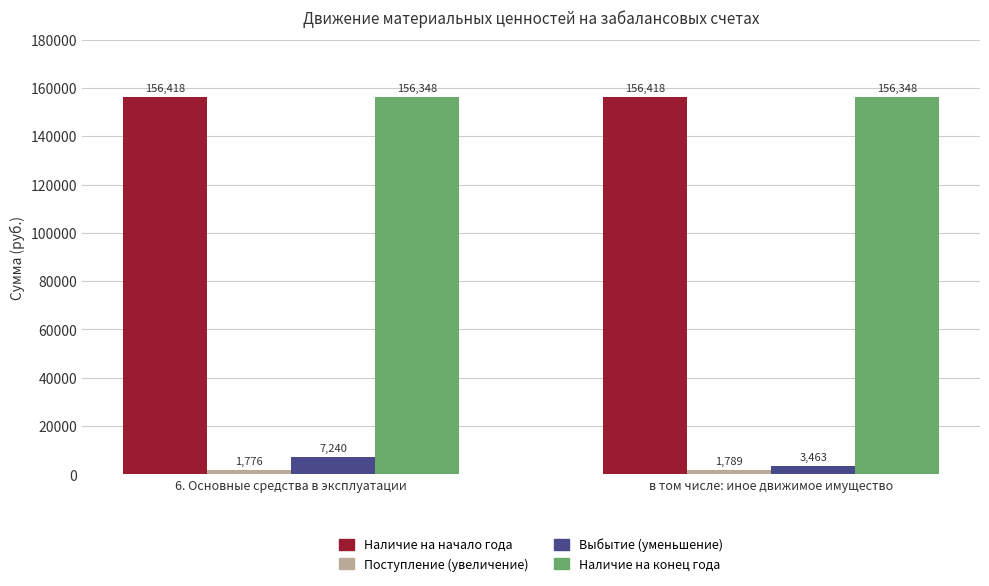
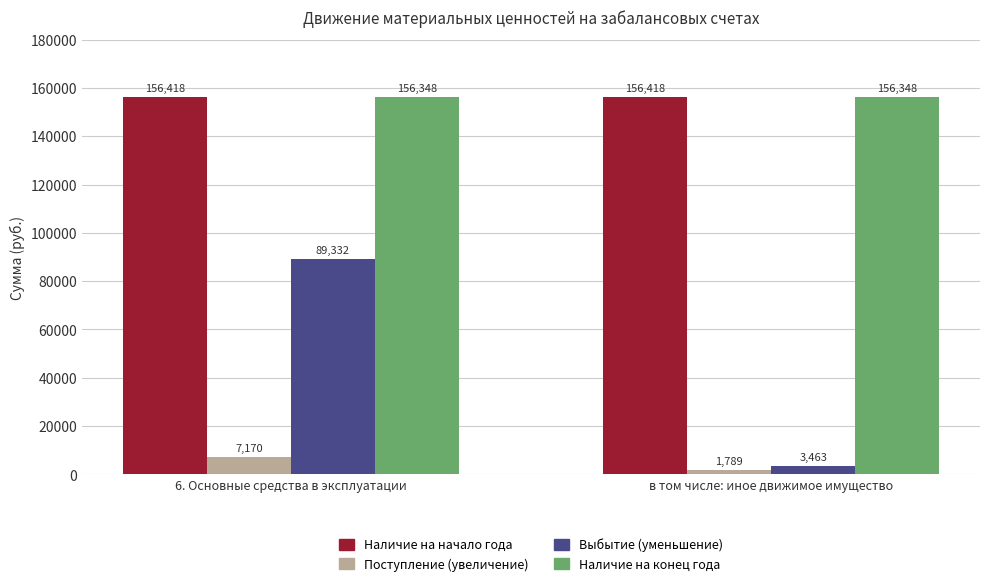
  {
    "Наличие на начало года": {
      "6. Основные средства в эксплуатации": "156,418",
      "в том числе: иное движимое имущество": "156,418"
    },
    "Поступление (увеличение)": {
-     "6. Основные средства в эксплуатации": "1,776",
+     "6. Основные средства в эксплуатации": "7,170",
      "в том числе: иное движимое имущество": "1,789"
    },
    "Выбытие (уменьшение)": {
-     "6. Основные средства в эксплуатации": "7,240",
+     "6. Основные средства в эксплуатации": "89,332",
      "в том числе: иное движимое имущество": "3,463"
    },
    "Наличие на конец года": {
      "6. Основные средства в эксплуатации": "156,348",
      "в том числе: иное движимое имущество": "156,348"
    }
  }
